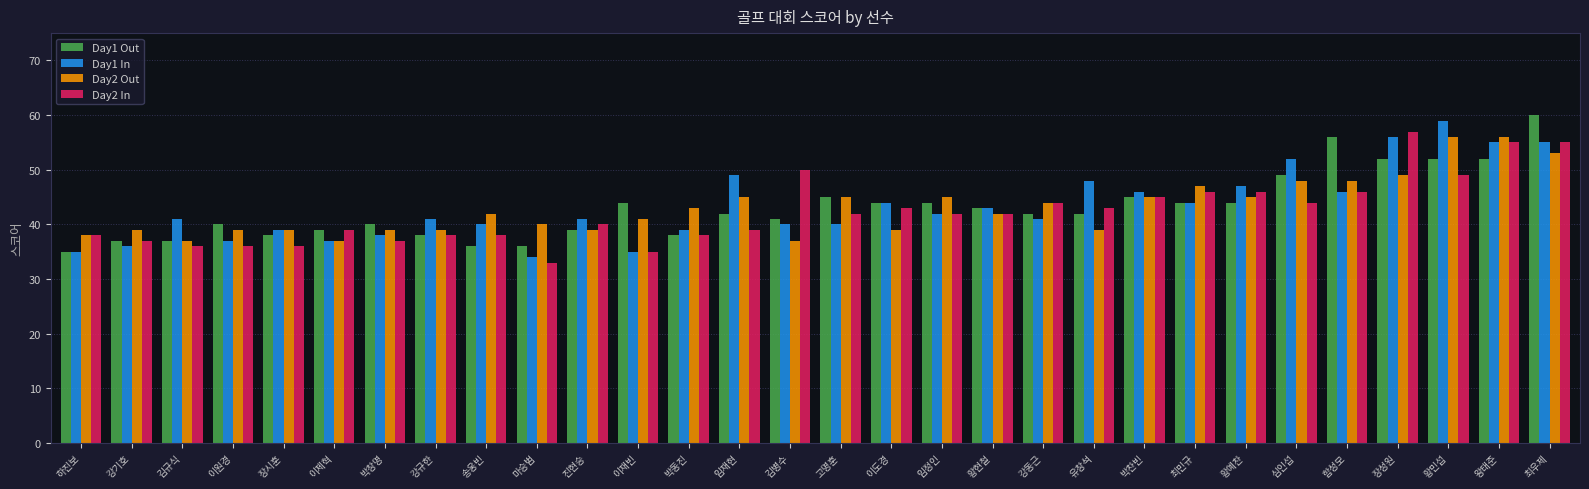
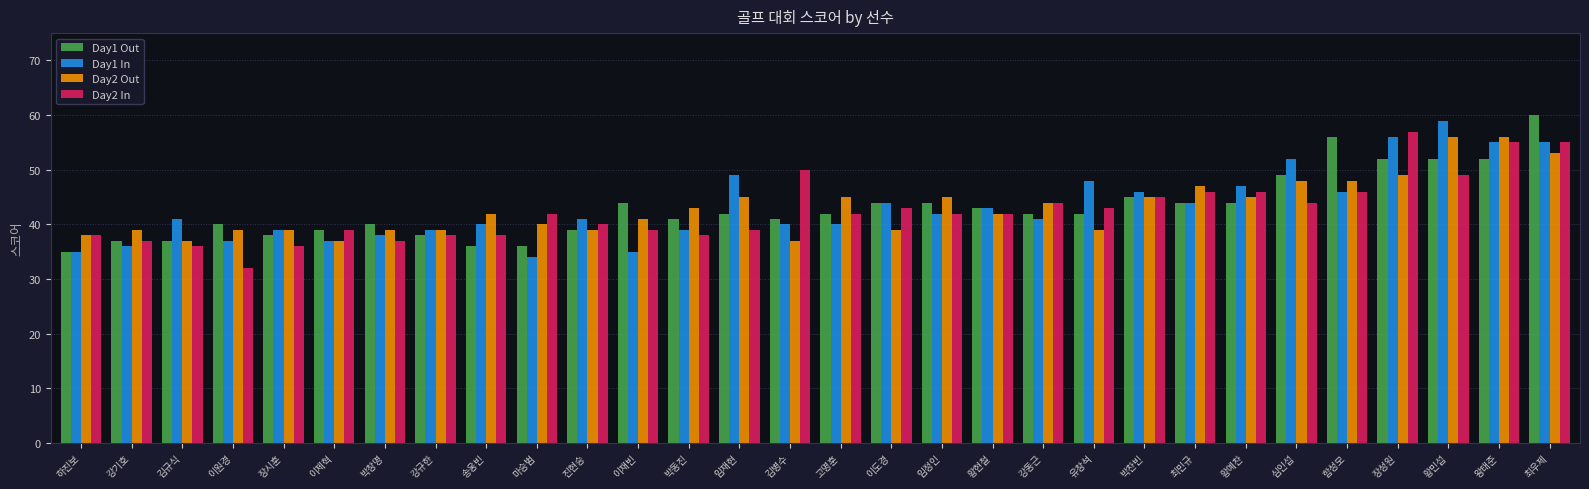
  {
    "Day1 Out": {
      "하진보": 35,
      "강기호": 37,
      "김규식": 37,
      "이원경": 40,
      "장시훈": 38,
      "이제혁": 39,
      "박창명": 40,
      "강규한": 38,
      "송웅빈": 36,
      "마승범": 36,
      "진현승": 39,
      "이재빈": 44,
-     "박동진": 38,
+     "박동진": 41,
      "임재현": 42,
      "김병수": 41,
-     "고명훈": 45,
+     "고명훈": 42,
      "이도경": 44,
      "임정인": 44,
      "황현철": 43,
      "강동근": 42,
      "유창석": 42,
      "박찬빈": 45,
      "최민규": 44,
      "황예찬": 44,
      "심인섭": 49,
      "함성모": 56,
      "장성원": 52,
      "황민섭": 52,
      "왕태준": 52,
      "최우제": 60
    },
    "Day1 In": {
      "하진보": 35,
      "강기호": 36,
      "김규식": 41,
      "이원경": 37,
      "장시훈": 39,
      "이제혁": 37,
      "박창명": 38,
-     "강규한": 41,
+     "강규한": 39,
      "송웅빈": 40,
      "마승범": 34,
      "진현승": 41,
      "이재빈": 35,
      "박동진": 39,
      "임재현": 49,
      "김병수": 40,
      "고명훈": 40,
      "이도경": 44,
      "임정인": 42,
      "황현철": 43,
      "강동근": 41,
      "유창석": 48,
      "박찬빈": 46,
      "최민규": 44,
      "황예찬": 47,
      "심인섭": 52,
      "함성모": 46,
      "장성원": 56,
      "황민섭": 59,
      "왕태준": 55,
      "최우제": 55
    },
    "Day2 Out": {
      "하진보": 38,
      "강기호": 39,
      "김규식": 37,
      "이원경": 39,
      "장시훈": 39,
      "이제혁": 37,
      "박창명": 39,
      "강규한": 39,
      "송웅빈": 42,
      "마승범": 40,
      "진현승": 39,
      "이재빈": 41,
      "박동진": 43,
      "임재현": 45,
      "김병수": 37,
      "고명훈": 45,
      "이도경": 39,
      "임정인": 45,
      "황현철": 42,
      "강동근": 44,
      "유창석": 39,
      "박찬빈": 45,
      "최민규": 47,
      "황예찬": 45,
      "심인섭": 48,
      "함성모": 48,
      "장성원": 49,
      "황민섭": 56,
      "왕태준": 56,
      "최우제": 53
    },
    "Day2 In": {
      "하진보": 38,
      "강기호": 37,
      "김규식": 36,
-     "이원경": 36,
+     "이원경": 32,
      "장시훈": 36,
      "이제혁": 39,
      "박창명": 37,
      "강규한": 38,
      "송웅빈": 38,
-     "마승범": 33,
+     "마승범": 42,
      "진현승": 40,
-     "이재빈": 35,
+     "이재빈": 39,
      "박동진": 38,
      "임재현": 39,
      "김병수": 50,
      "고명훈": 42,
      "이도경": 43,
      "임정인": 42,
      "황현철": 42,
      "강동근": 44,
      "유창석": 43,
      "박찬빈": 45,
      "최민규": 46,
      "황예찬": 46,
      "심인섭": 44,
      "함성모": 46,
      "장성원": 57,
      "황민섭": 49,
      "왕태준": 55,
      "최우제": 55
    }
  }
